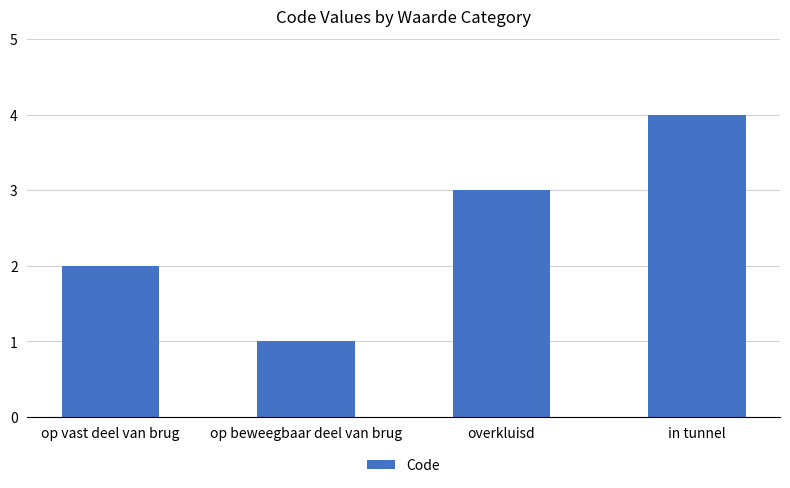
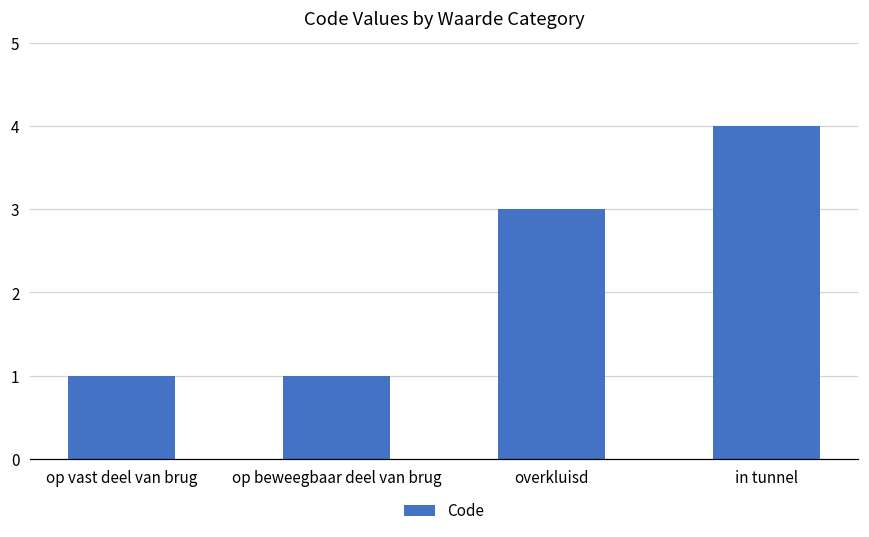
  {
-   "op vast deel van brug": 2,
+   "op vast deel van brug": 1,
    "op beweegbaar deel van brug": 1,
    "overkluisd": 3,
    "in tunnel": 4
  }
